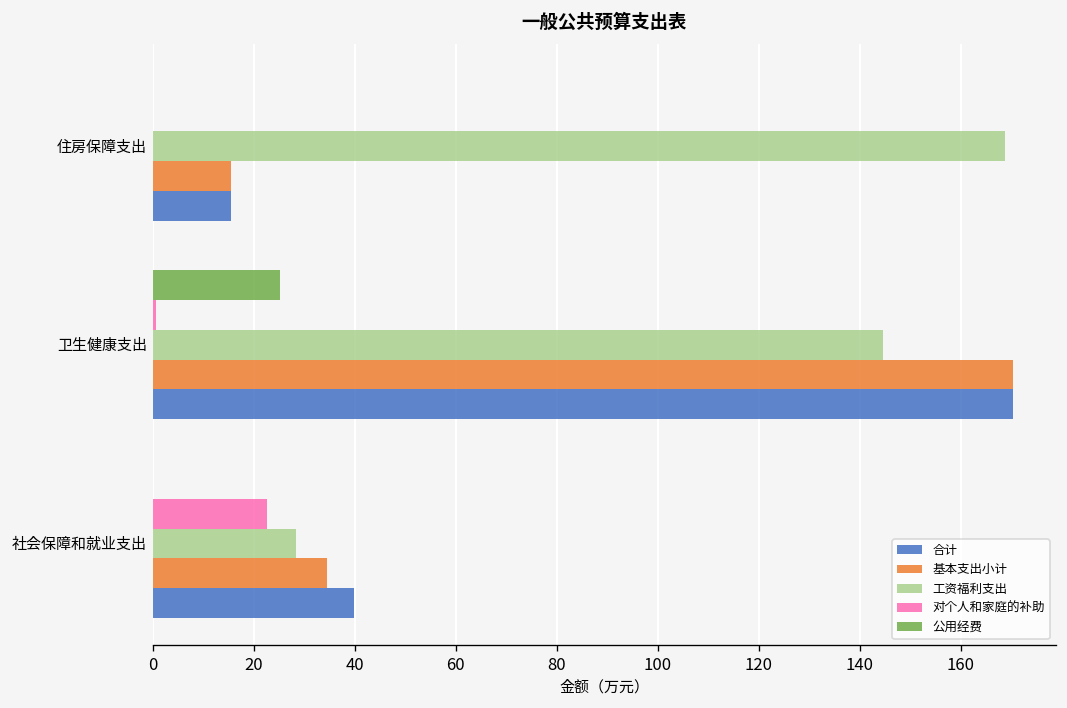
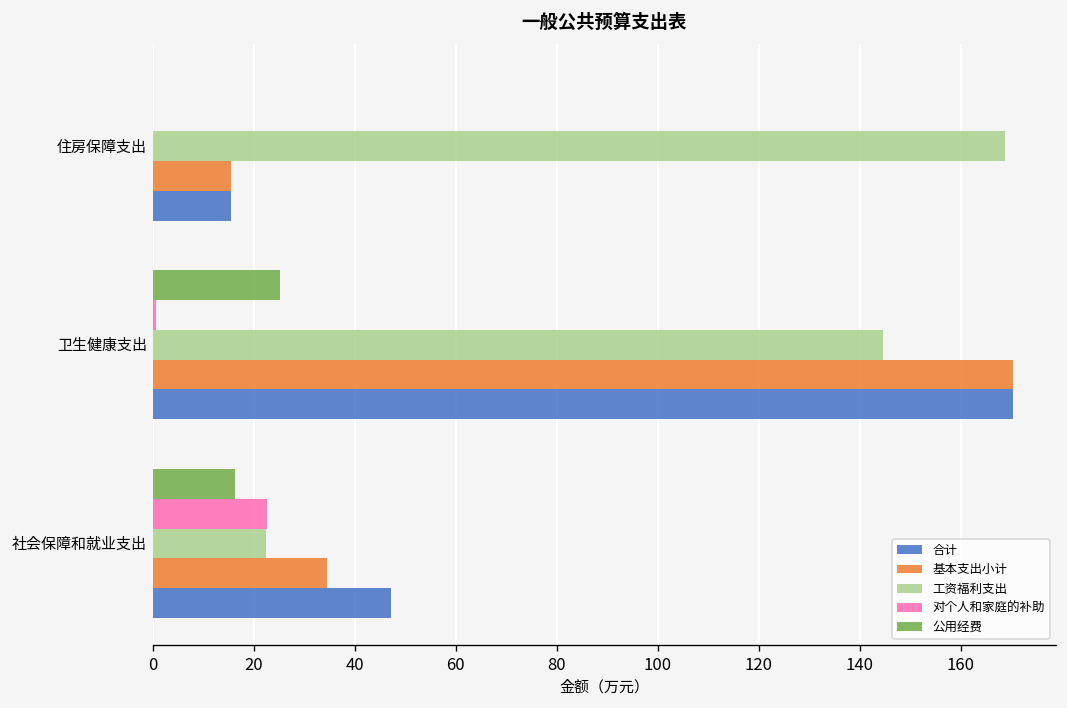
  {
    "合计": {
      "住房保障支出": 15,
      "卫生健康支出": 170,
-     "社会保障和就业支出": 40
+     "社会保障和就业支出": 47
    },
    "基本支出小计": {
      "住房保障支出": 15,
      "卫生健康支出": 170,
      "社会保障和就业支出": 35
    },
    "工资福利支出": {
      "住房保障支出": 169,
      "卫生健康支出": 145,
-     "社会保障和就业支出": 28
+     "社会保障和就业支出": 22
    },
    "对个人和家庭的补助": {
      "住房保障支出": 0,
      "社会保障和就业支出": 23
    },
    "公用经费": {
      "住房保障支出": 0,
      "卫生健康支出": 25,
-     "社会保障和就业支出": 0
+     "社会保障和就业支出": 16
    }
  }
